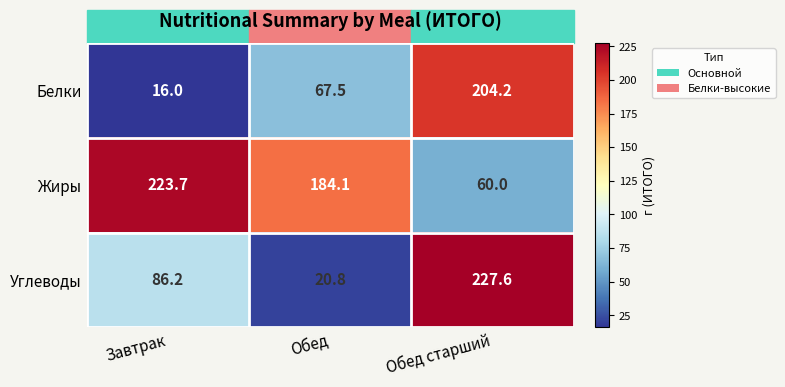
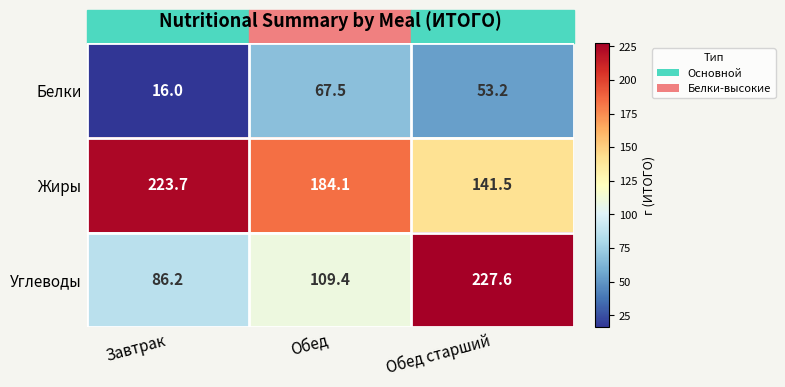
  {
    "Белки": {
      "Завтрак": 16.0,
      "Обед": 67.5,
-     "Обед старший": 204.2
+     "Обед старший": 53.2
    },
    "Жиры": {
      "Завтрак": 223.7,
      "Обед": 184.1,
-     "Обед старший": 60.0
+     "Обед старший": 141.5
    },
    "Углеводы": {
      "Завтрак": 86.2,
-     "Обед": 20.8,
+     "Обед": 109.4,
      "Обед старший": 227.6
    }
  }
